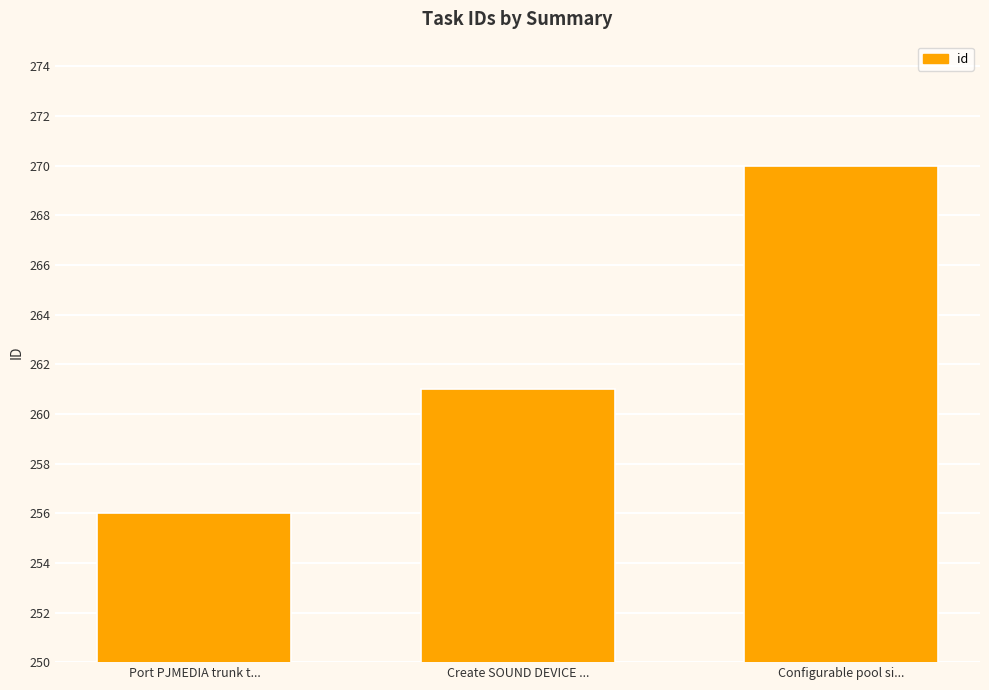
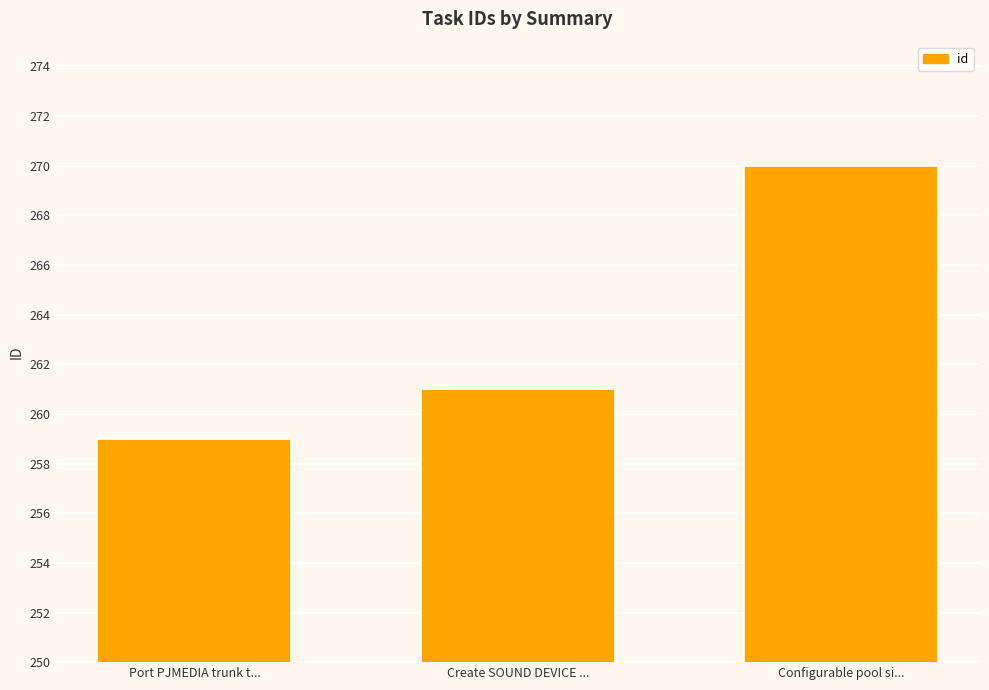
  {
-   "Port PJMEDIA trunk t...": 256,
+   "Port PJMEDIA trunk t...": 259,
    "Create SOUND DEVICE ...": 261,
    "Configurable pool si...": 270
  }
